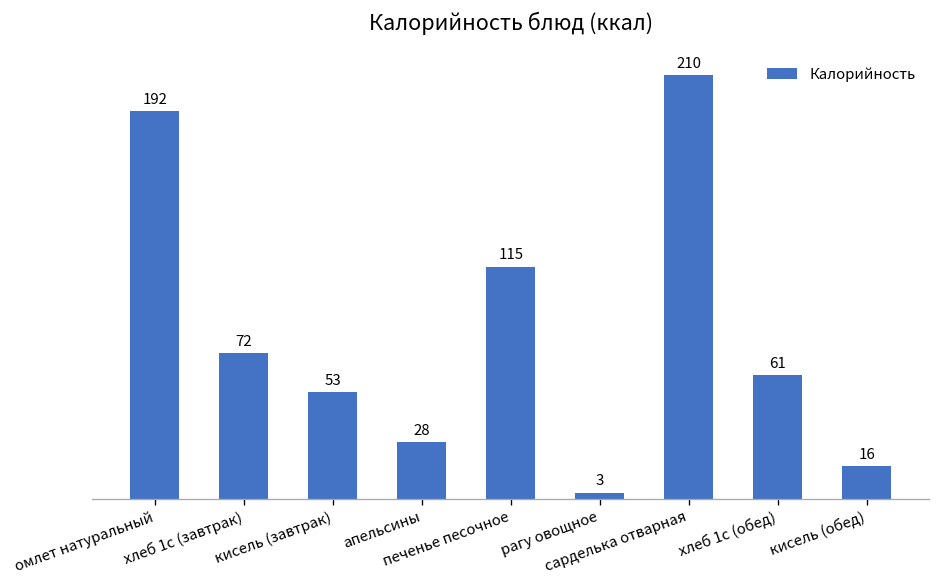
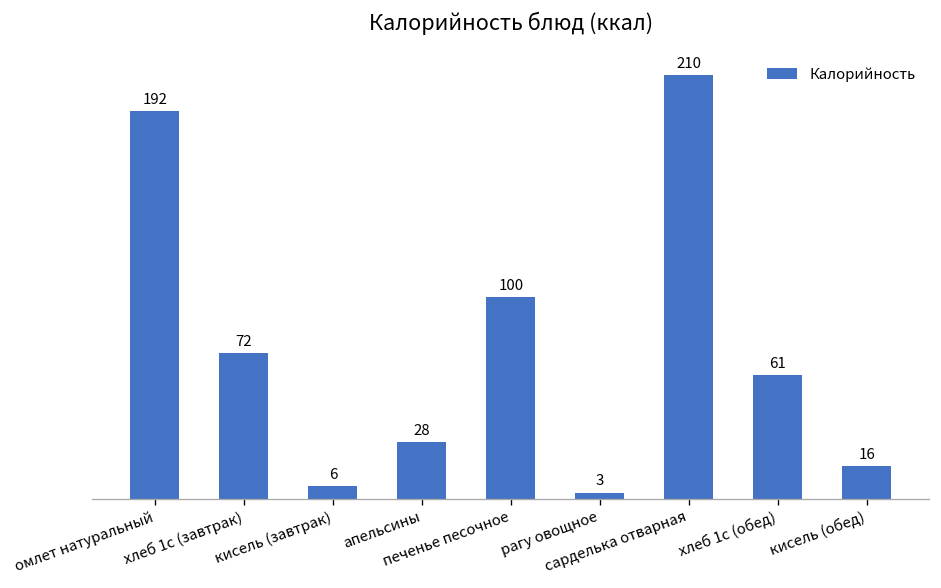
  {
    "омлет натуральный": 192,
    "хлеб 1с (завтрак)": 72,
-   "кисель (завтрак)": 53,
+   "кисель (завтрак)": 6,
    "апельсины": 28,
-   "печенье песочное": 115,
+   "печенье песочное": 100,
    "рагу овощное": 3,
    "сарделька отварная": 210,
    "хлеб 1с (обед)": 61,
    "кисель (обед)": 16
  }
